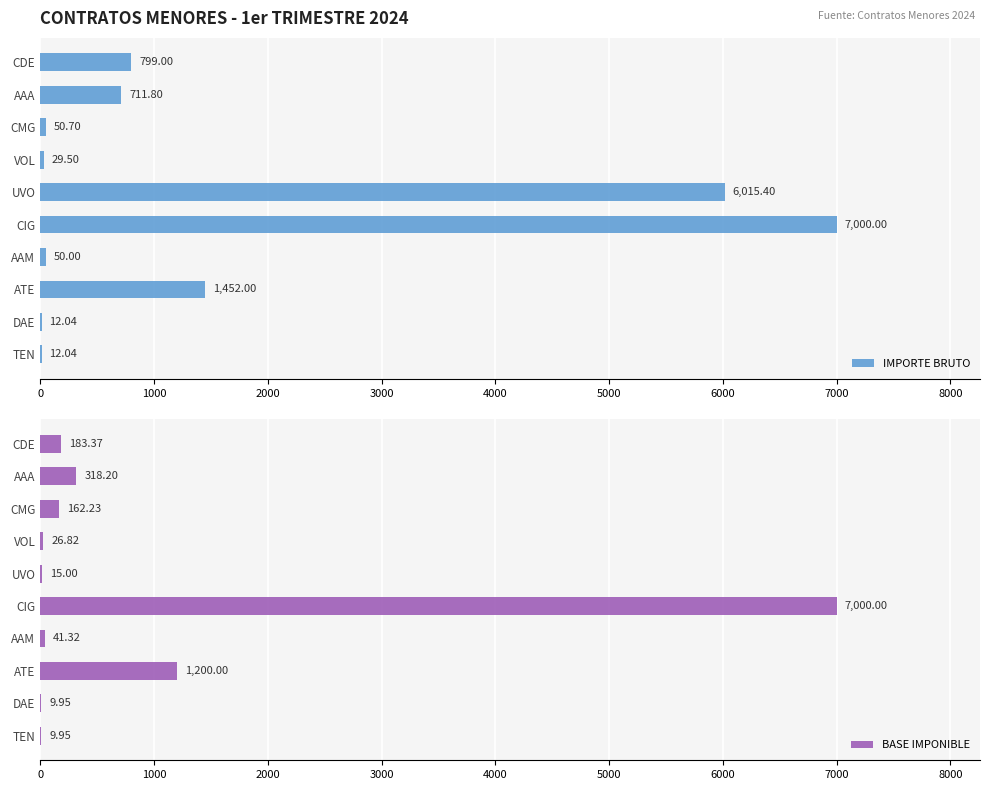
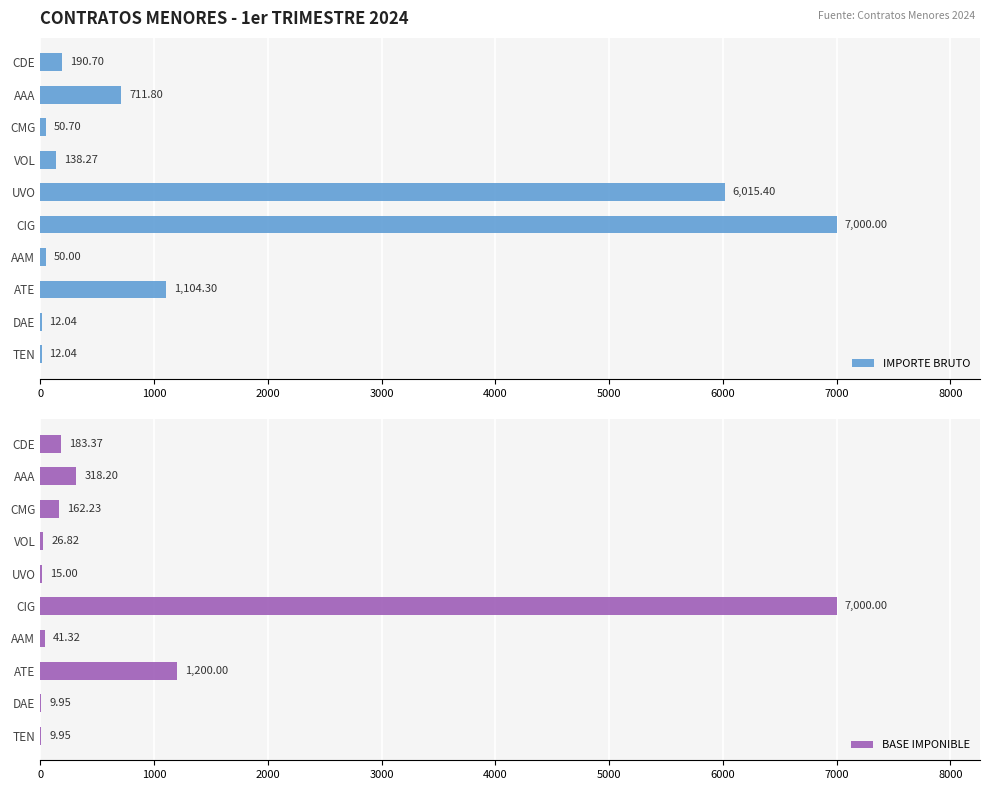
  {
    "CONTRATOS MENORES - 1er TRIMESTRE 2024": {
-     "CDE": "799.00",
+     "CDE": "190.70",
      "AAA": "711.80",
      "CMG": "50.70",
-     "VOL": "29.50",
+     "VOL": "138.27",
      "UVO": "6,015.40",
      "CIG": "7,000.00",
      "AAM": "50.00",
-     "ATE": "1,452.00",
+     "ATE": "1,104.30",
      "DAE": "12.04",
      "TEN": "12.04"
    }
  }
